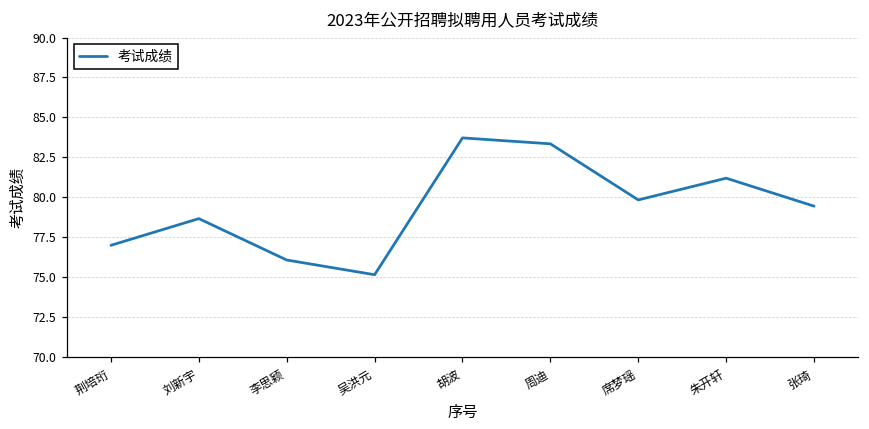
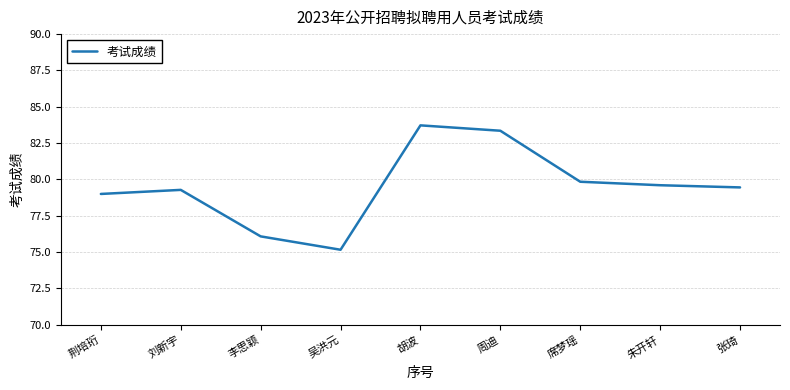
  {
-   "荆培珩": 77,
-   "刘新宇": 78.7,
+   "荆培珩": 79,
+   "刘新宇": 79.3,
    "李思颖": 76.1,
    "吴洪元": 75.2,
    "胡波": 83.7,
    "周迪": 83.4,
    "席梦瑶": 79.8,
-   "朱开轩": 81.2,
+   "朱开轩": 79.6,
    "张琦": 79.5
  }
